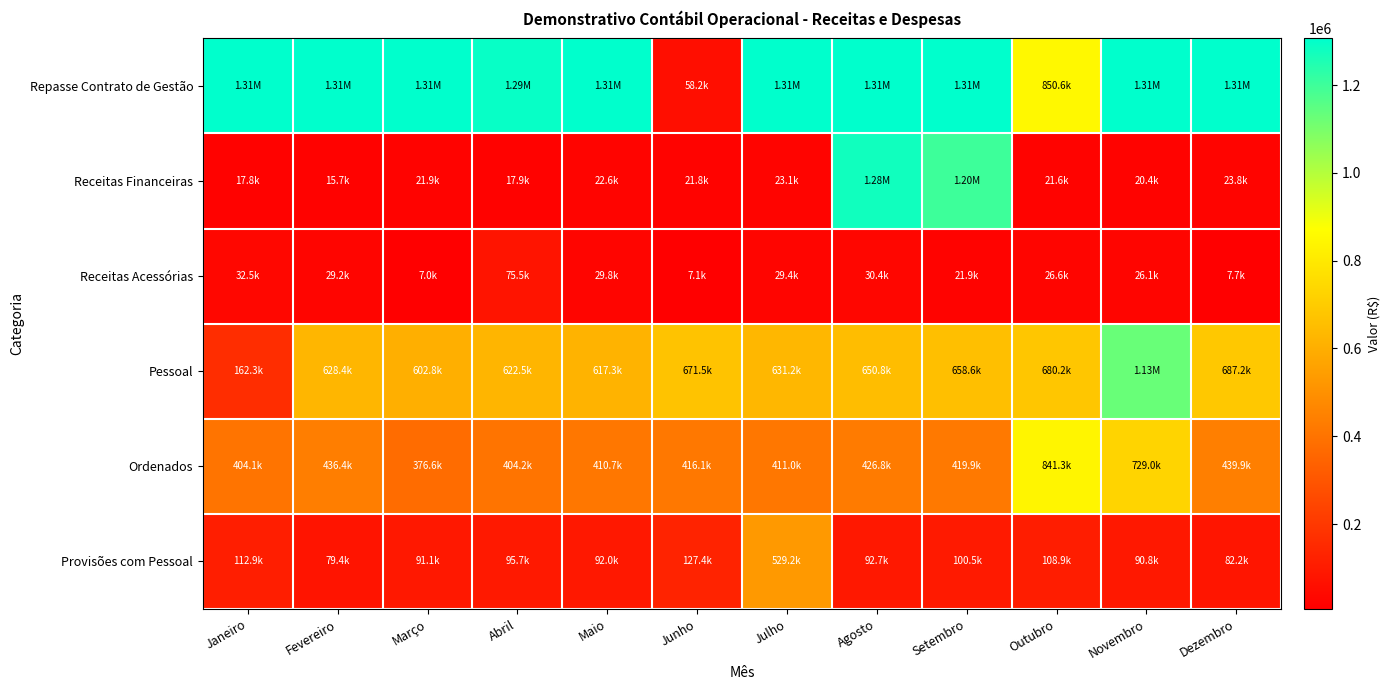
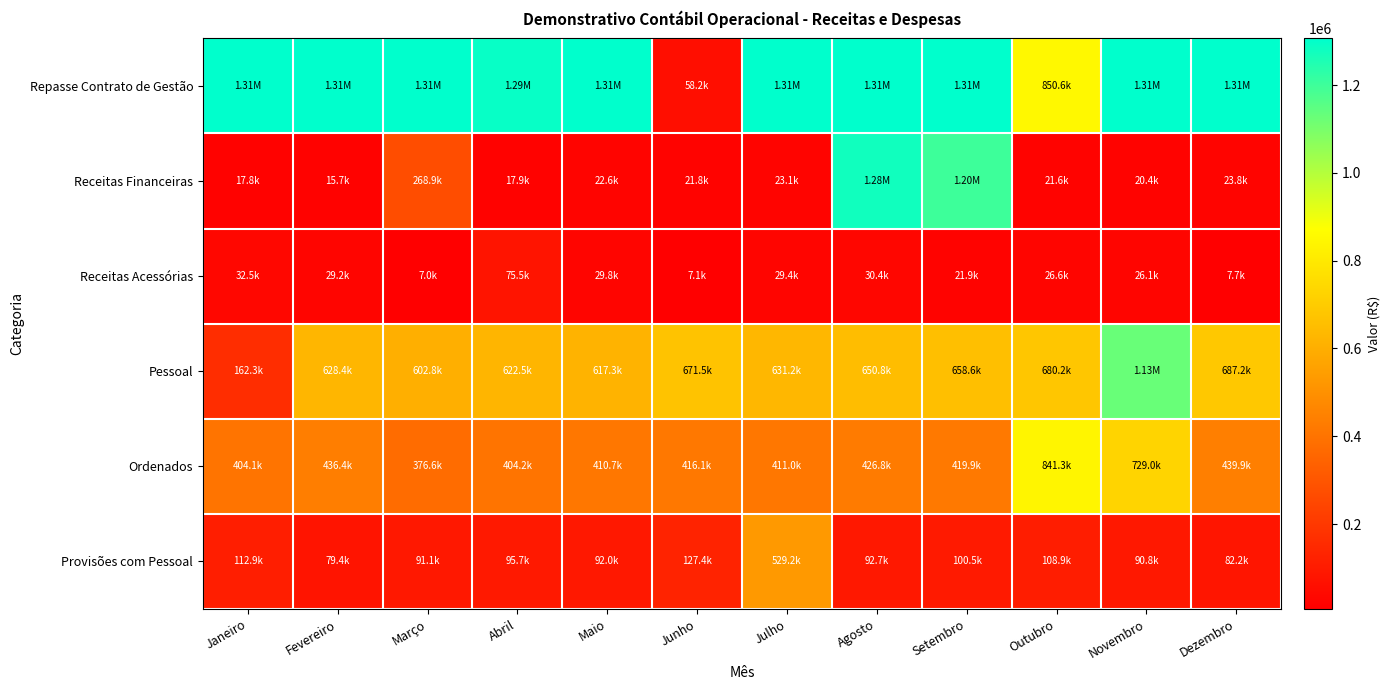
  {
    "Repasse Contrato de Gestão": {
      "Janeiro": "1.31M",
      "Fevereiro": "1.31M",
      "Março": "1.31M",
      "Abril": "1.29M",
      "Maio": "1.31M",
      "Junho": "58.2k",
      "Julho": "1.31M",
      "Agosto": "1.31M",
      "Setembro": "1.31M",
      "Outubro": "850.6k",
      "Novembro": "1.31M",
      "Dezembro": "1.31M"
    },
    "Receitas Financeiras": {
      "Janeiro": "17.8k",
      "Fevereiro": "15.7k",
-     "Março": "21.9k",
+     "Março": "268.9k",
      "Abril": "17.9k",
      "Maio": "22.6k",
      "Junho": "21.8k",
      "Julho": "23.1k",
      "Agosto": "1.28M",
      "Setembro": "1.20M",
      "Outubro": "21.6k",
      "Novembro": "20.4k",
      "Dezembro": "23.8k"
    },
    "Receitas Acessórias": {
      "Janeiro": "32.5k",
      "Fevereiro": "29.2k",
      "Março": "7.0k",
      "Abril": "75.5k",
      "Maio": "29.8k",
      "Junho": "7.1k",
      "Julho": "29.4k",
      "Agosto": "30.4k",
      "Setembro": "21.9k",
      "Outubro": "26.6k",
      "Novembro": "26.1k",
      "Dezembro": "7.7k"
    },
    "Pessoal": {
      "Janeiro": "162.3k",
      "Fevereiro": "628.4k",
      "Março": "602.8k",
      "Abril": "622.5k",
      "Maio": "617.3k",
      "Junho": "671.5k",
      "Julho": "631.2k",
      "Agosto": "650.8k",
      "Setembro": "658.6k",
      "Outubro": "680.2k",
      "Novembro": "1.13M",
      "Dezembro": "687.2k"
    },
    "Ordenados": {
      "Janeiro": "404.1k",
      "Fevereiro": "436.4k",
      "Março": "376.6k",
      "Abril": "404.2k",
      "Maio": "410.7k",
      "Junho": "416.1k",
      "Julho": "411.0k",
      "Agosto": "426.8k",
      "Setembro": "419.9k",
      "Outubro": "841.3k",
      "Novembro": "729.0k",
      "Dezembro": "439.9k"
    },
    "Provisões com Pessoal": {
      "Janeiro": "112.9k",
      "Fevereiro": "79.4k",
      "Março": "91.1k",
      "Abril": "95.7k",
      "Maio": "92.0k",
      "Junho": "127.4k",
      "Julho": "529.2k",
      "Agosto": "92.7k",
      "Setembro": "100.5k",
      "Outubro": "108.9k",
      "Novembro": "90.8k",
      "Dezembro": "82.2k"
    }
  }
